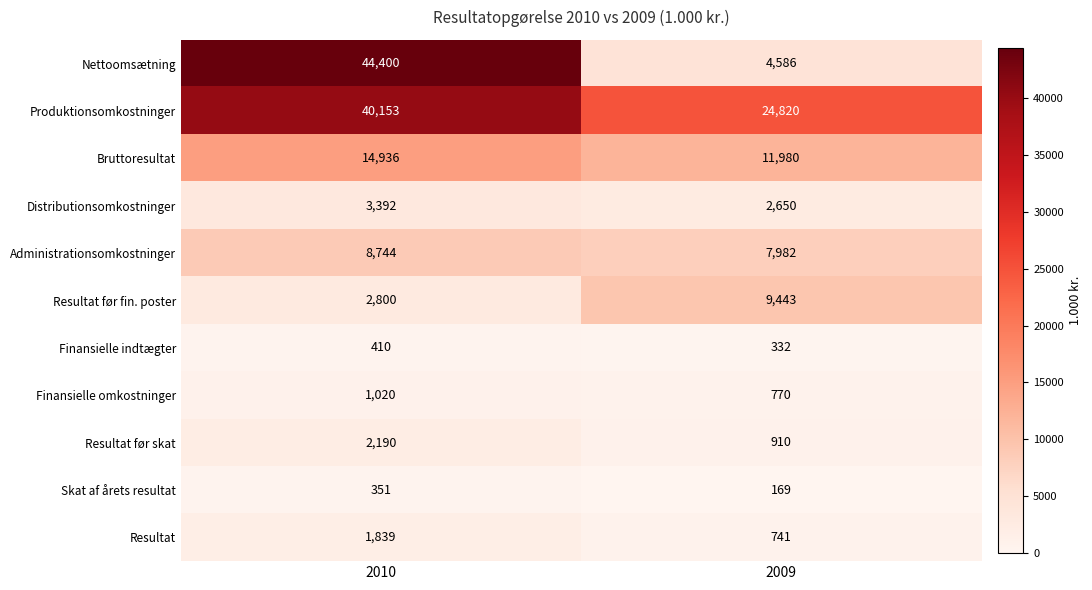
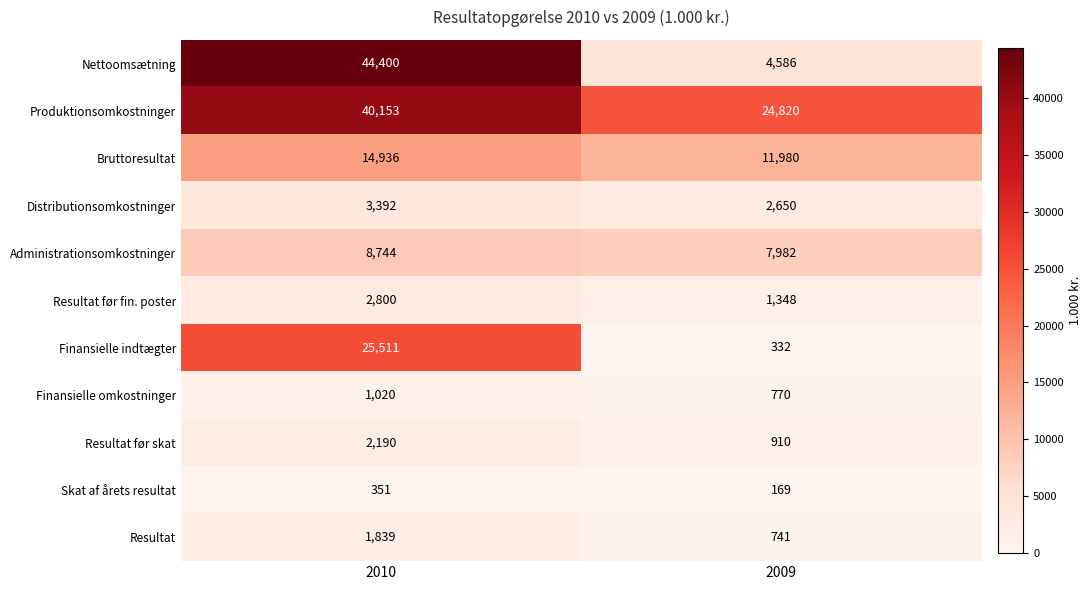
  {
    "Nettoomsætning": {
      "2010": "44,400",
      "2009": "4,586"
    },
    "Produktionsomkostninger": {
      "2010": "40,153",
      "2009": "24,820"
    },
    "Bruttoresultat": {
      "2010": "14,936",
      "2009": "11,980"
    },
    "Distributionsomkostninger": {
      "2010": "3,392",
      "2009": "2,650"
    },
    "Administrationsomkostninger": {
      "2010": "8,744",
      "2009": "7,982"
    },
    "Resultat før fin. poster": {
      "2010": "2,800",
-     "2009": "9,443"
+     "2009": "1,348"
    },
    "Finansielle indtægter": {
-     "2010": "410",
+     "2010": "25,511",
      "2009": "332"
    },
    "Finansielle omkostninger": {
      "2010": "1,020",
      "2009": "770"
    },
    "Resultat før skat": {
      "2010": "2,190",
      "2009": "910"
    },
    "Skat af årets resultat": {
      "2010": "351",
      "2009": "169"
    },
    "Resultat": {
      "2010": "1,839",
      "2009": "741"
    }
  }
